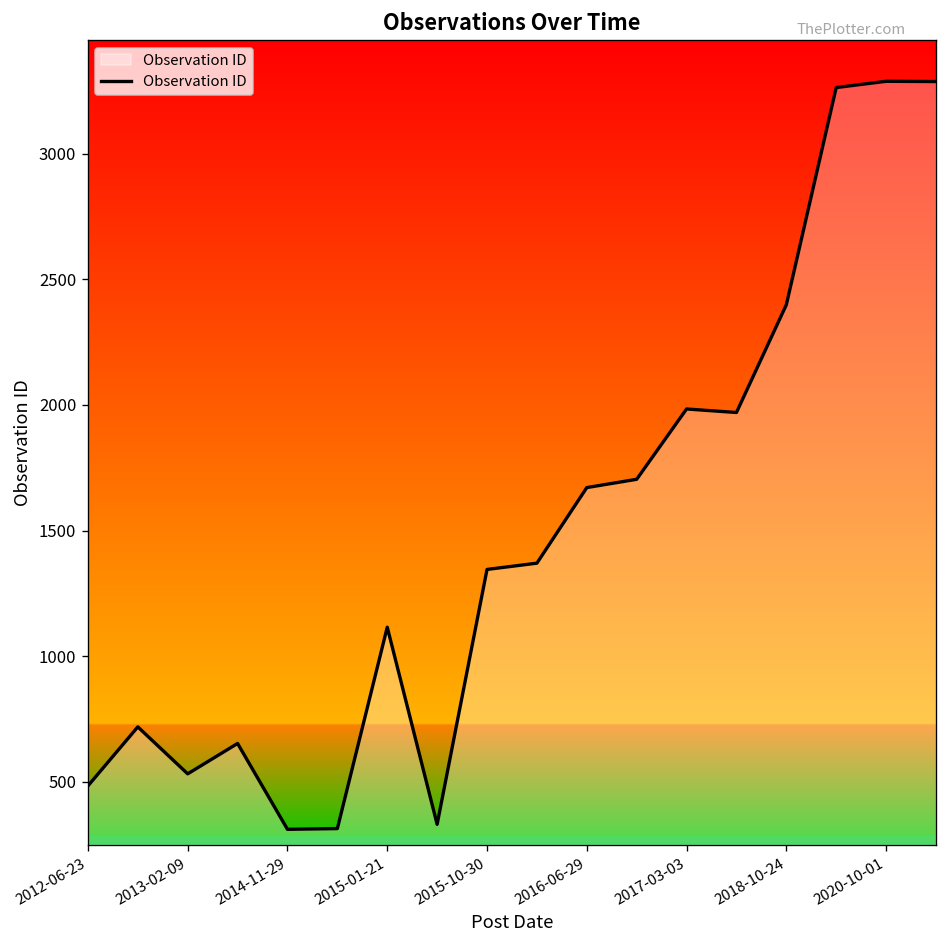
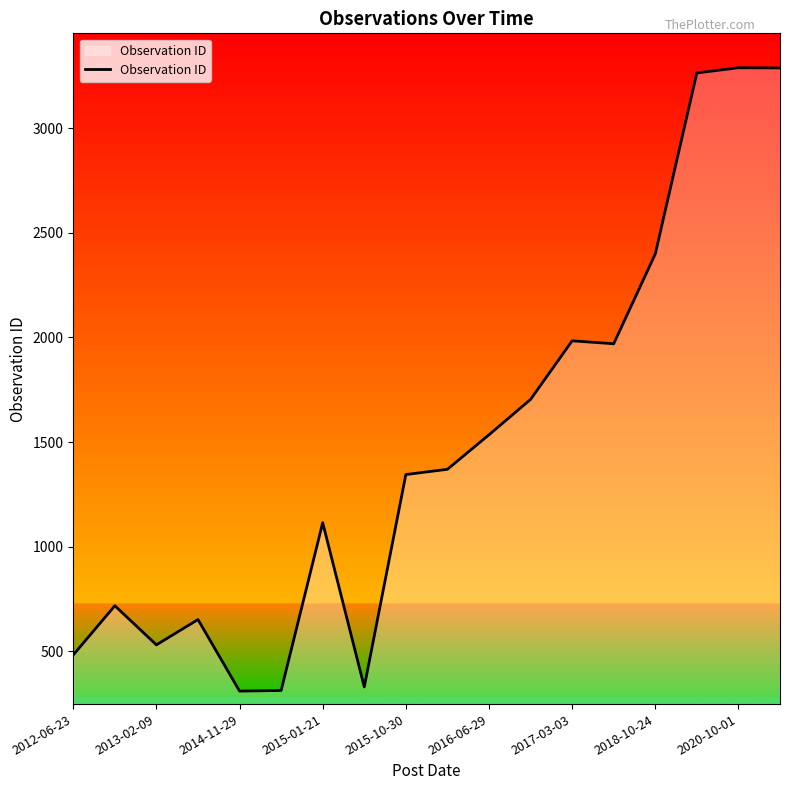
  {
    "2013-02-09": 530,
    "2015-10-30": 1350,
-   "2016-06-29": 1670,
+   "2016-06-29": 1540,
    "2018-10-24": 2400
  }
